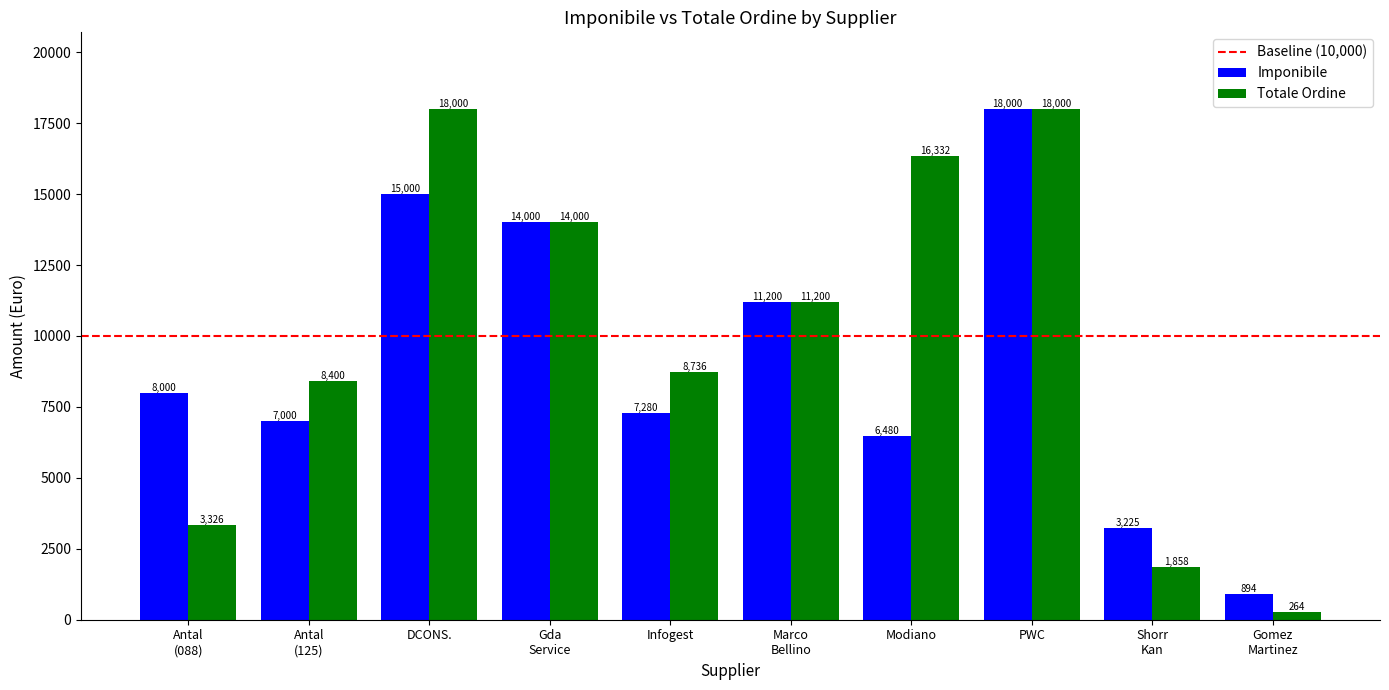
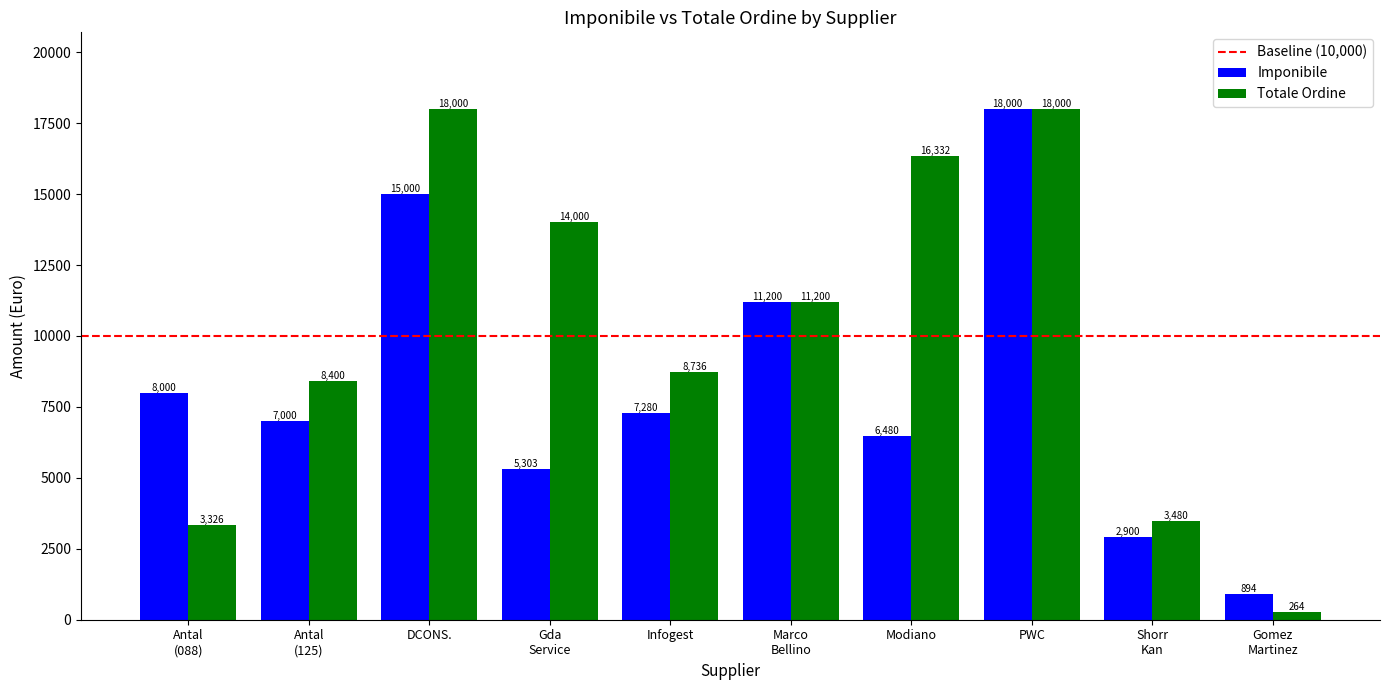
  {
    "Imponibile": {
      "Antal (088)": "8,000",
      "Antal (125)": "7,000",
      "DCONS.": "15,000",
-     "Gda Service": "14,000",
+     "Gda Service": "5,303",
      "Infogest": "7,280",
      "Marco Bellino": "11,200",
      "Modiano": "6,480",
      "PWC": "18,000",
-     "Shorr Kan": "3,225",
+     "Shorr Kan": "2,900",
      "Gomez Martinez": "894"
    },
    "Totale Ordine": {
      "Antal (088)": "3,326",
      "Antal (125)": "8,400",
      "DCONS.": "18,000",
      "Gda Service": "14,000",
      "Infogest": "8,736",
      "Marco Bellino": "11,200",
      "Modiano": "16,332",
      "PWC": "18,000",
-     "Shorr Kan": "1,858",
+     "Shorr Kan": "3,480",
      "Gomez Martinez": "264"
    }
  }
